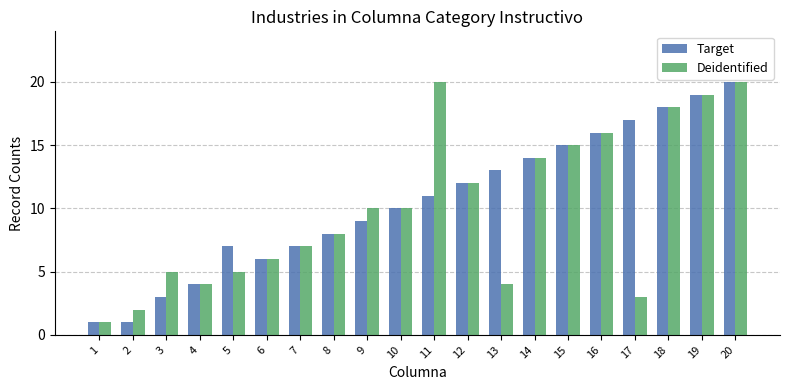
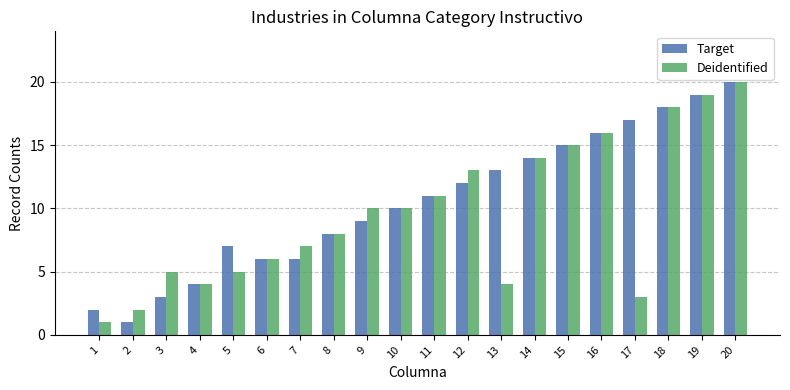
  {
    "Target": {
-     "1": 1,
+     "1": 2,
      "2": 1,
      "3": 3,
      "4": 4,
      "5": 7,
      "6": 6,
-     "7": 7,
+     "7": 6,
      "8": 8,
      "9": 9,
      "10": 10,
      "11": 11,
      "12": 12,
      "13": 13,
      "14": 14,
      "15": 15,
      "16": 16,
      "17": 17,
      "18": 18,
      "19": 19,
      "20": 20
    },
    "Deidentified": {
      "1": 1,
      "2": 2,
      "3": 5,
      "4": 4,
      "5": 5,
      "6": 6,
      "7": 7,
      "8": 8,
      "9": 10,
      "10": 10,
-     "11": 20,
-     "12": 12,
+     "11": 11,
+     "12": 13,
      "13": 4,
      "14": 14,
      "15": 15,
      "16": 16,
      "17": 3,
      "18": 18,
      "19": 19,
      "20": 20
    }
  }
